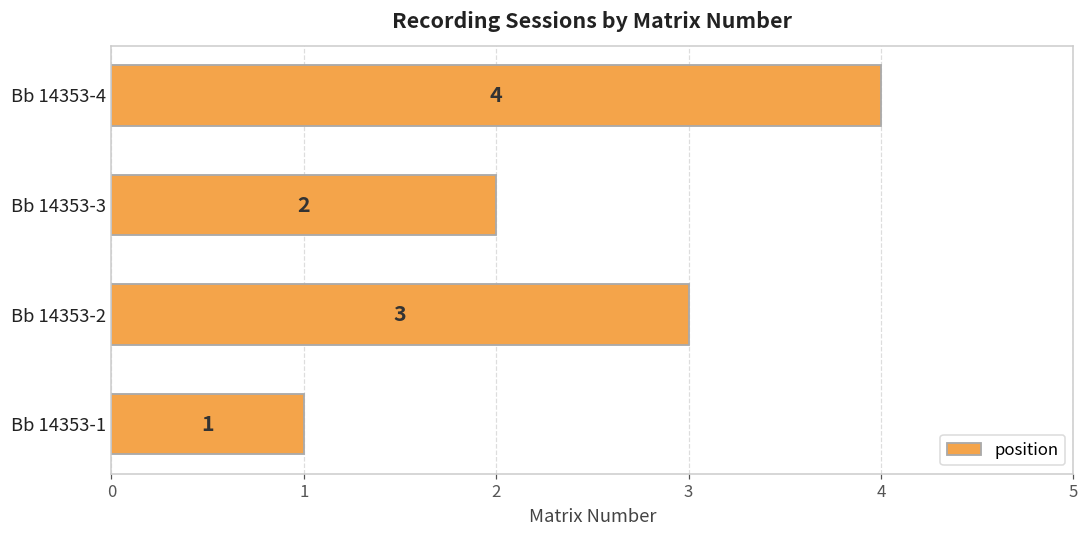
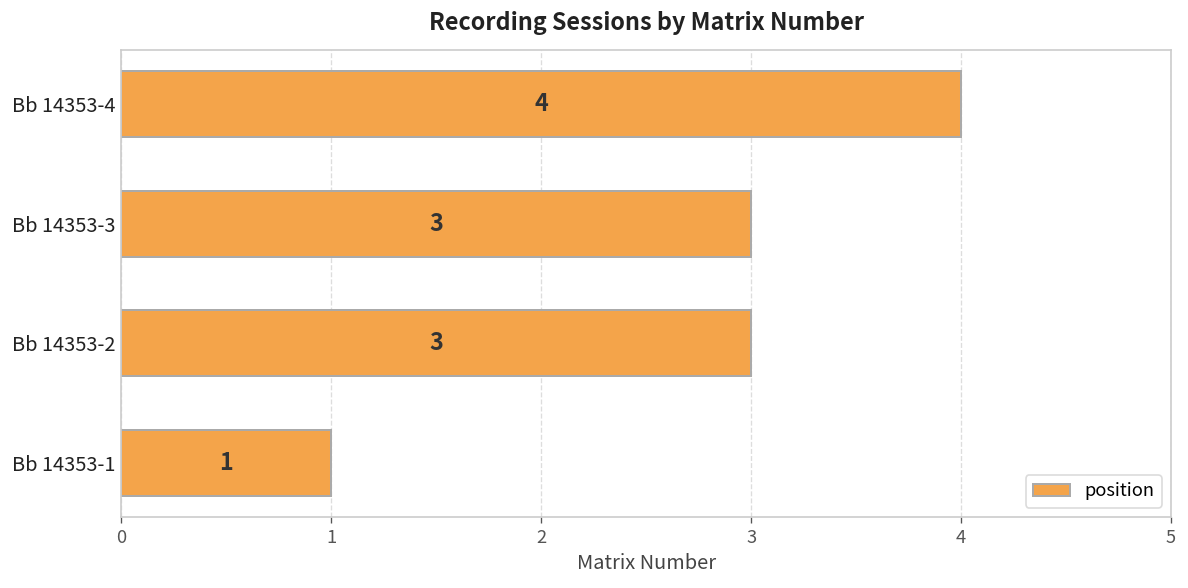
  {
    "Bb 14353-4": 4,
-   "Bb 14353-3": 2,
+   "Bb 14353-3": 3,
    "Bb 14353-2": 3,
    "Bb 14353-1": 1
  }
